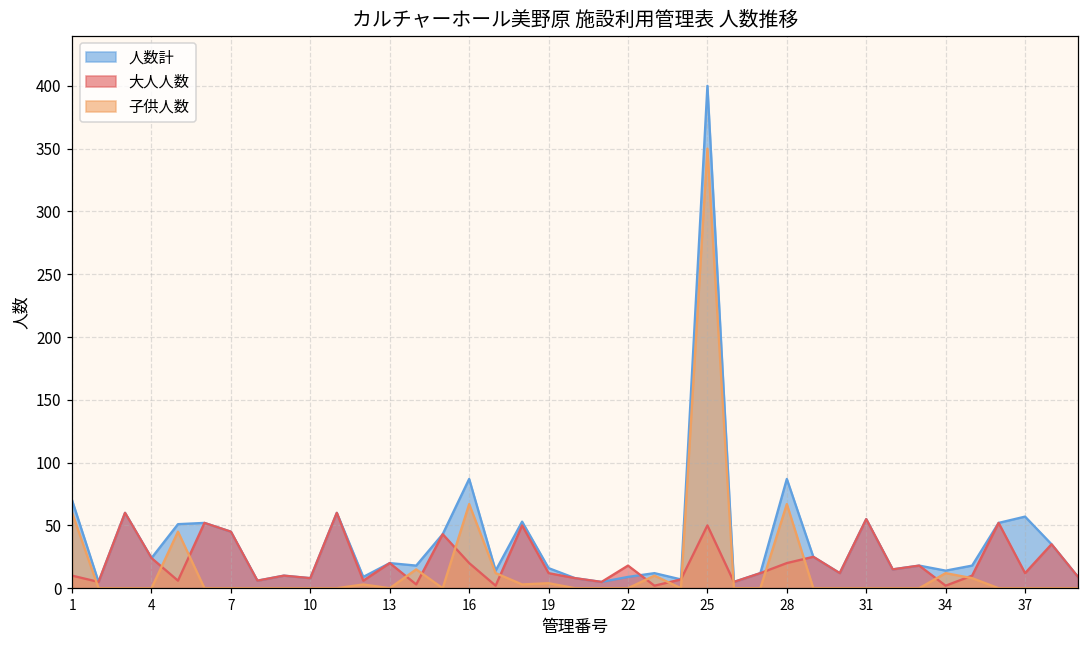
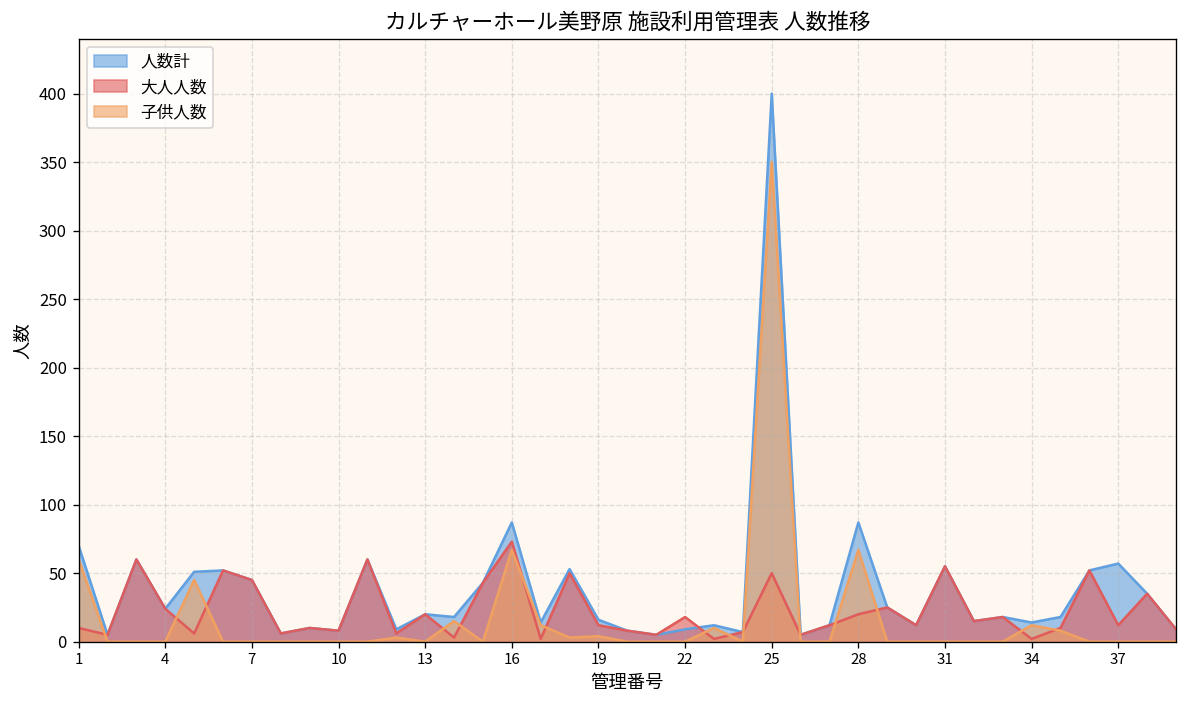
  {
    "人数計": {
      "1": 70,
      "16": 87,
      "19": 16,
      "22": 9,
      "25": 400,
      "28": 87,
      "37": 57
    },
    "大人人数": {
      "1": 10,
-     "16": 20,
+     "16": 73,
      "19": 12,
      "22": 18,
      "25": 50,
      "28": 20,
      "34": 2,
      "37": 12
    },
    "子供人数": {
      "1": 60,
      "4": 0,
      "7": 0,
      "10": 0,
      "13": 0,
      "16": 67,
      "19": 4,
      "22": 0,
      "25": 350,
      "28": 67,
      "31": 0,
      "37": 0
    }
  }
